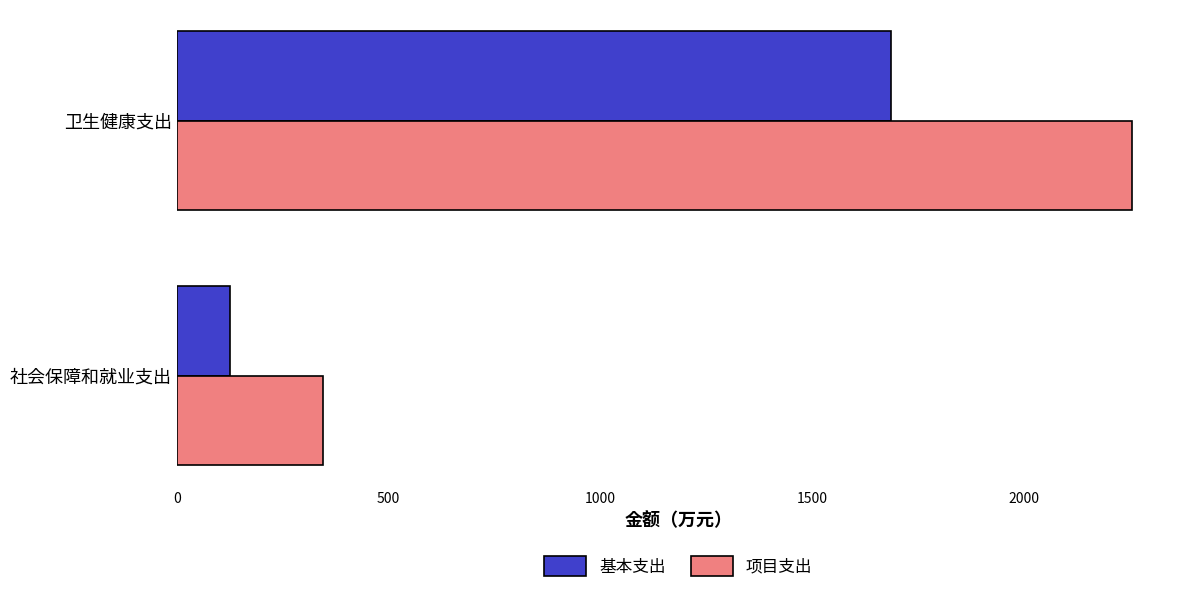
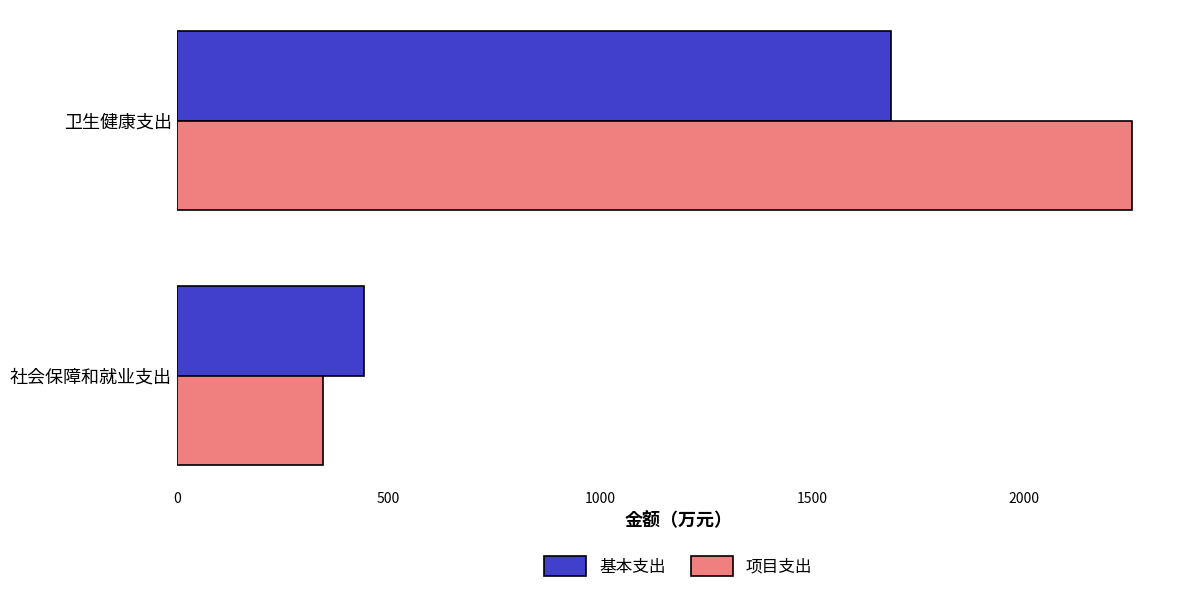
  {
    "基本支出": {
      "卫生健康支出": 1690,
-     "社会保障和就业支出": 130
+     "社会保障和就业支出": 440
    },
    "项目支出": {
      "卫生健康支出": 2260,
      "社会保障和就业支出": 350
    }
  }
